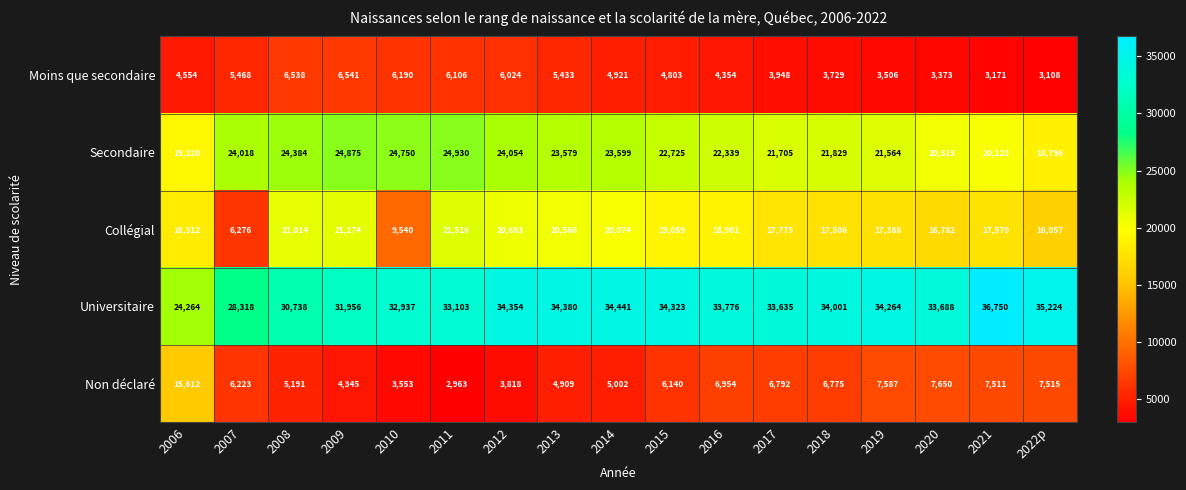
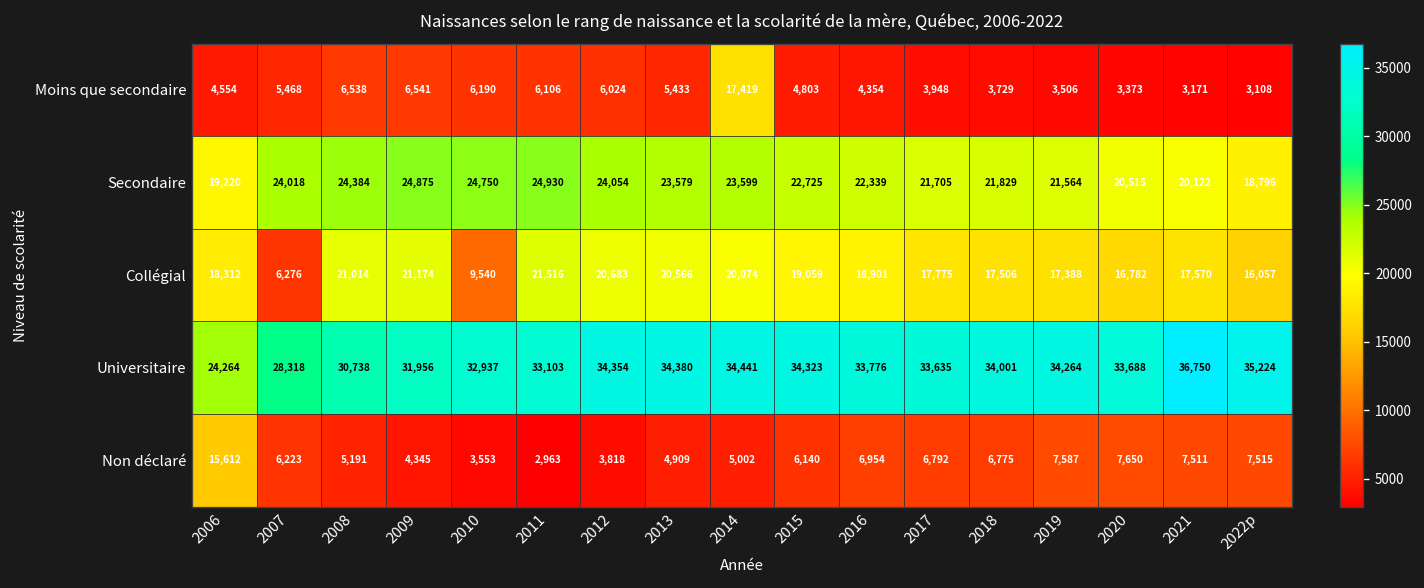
  {
    "Moins que secondaire": {
      "2006": "4,554",
      "2007": "5,468",
      "2008": "6,538",
      "2009": "6,541",
      "2010": "6,190",
      "2011": "6,106",
      "2012": "6,024",
      "2013": "5,433",
-     "2014": "4,921",
+     "2014": "17,419",
      "2015": "4,803",
      "2016": "4,354",
      "2017": "3,948",
      "2018": "3,729",
      "2019": "3,506",
      "2020": "3,373",
      "2021": "3,171",
      "2022p": "3,108"
    },
    "Secondaire": {
      "2006": "19,220",
      "2007": "24,018",
      "2008": "24,384",
      "2009": "24,875",
      "2010": "24,750",
      "2011": "24,930",
      "2012": "24,054",
      "2013": "23,579",
      "2014": "23,599",
      "2015": "22,725",
      "2016": "22,339",
      "2017": "21,705",
      "2018": "21,829",
      "2019": "21,564",
      "2020": "20,515",
      "2021": "20,122",
      "2022p": "18,796"
    },
    "Collégial": {
      "2006": "18,312",
      "2007": "6,276",
      "2008": "21,014",
      "2009": "21,174",
      "2010": "9,540",
      "2011": "21,516",
      "2012": "20,683",
      "2013": "20,566",
      "2014": "20,074",
      "2015": "19,059",
      "2016": "18,901",
      "2017": "17,775",
      "2018": "17,506",
      "2019": "17,388",
      "2020": "16,782",
      "2021": "17,570",
      "2022p": "16,057"
    },
    "Universitaire": {
      "2006": "24,264",
      "2007": "28,318",
      "2008": "30,738",
      "2009": "31,956",
      "2010": "32,937",
      "2011": "33,103",
      "2012": "34,354",
      "2013": "34,380",
      "2014": "34,441",
      "2015": "34,323",
      "2016": "33,776",
      "2017": "33,635",
      "2018": "34,001",
      "2019": "34,264",
      "2020": "33,688",
      "2021": "36,750",
      "2022p": "35,224"
    },
    "Non déclaré": {
      "2006": "15,612",
      "2007": "6,223",
      "2008": "5,191",
      "2009": "4,345",
      "2010": "3,553",
      "2011": "2,963",
      "2012": "3,818",
      "2013": "4,909",
      "2014": "5,002",
      "2015": "6,140",
      "2016": "6,954",
      "2017": "6,792",
      "2018": "6,775",
      "2019": "7,587",
      "2020": "7,650",
      "2021": "7,511",
      "2022p": "7,515"
    }
  }
